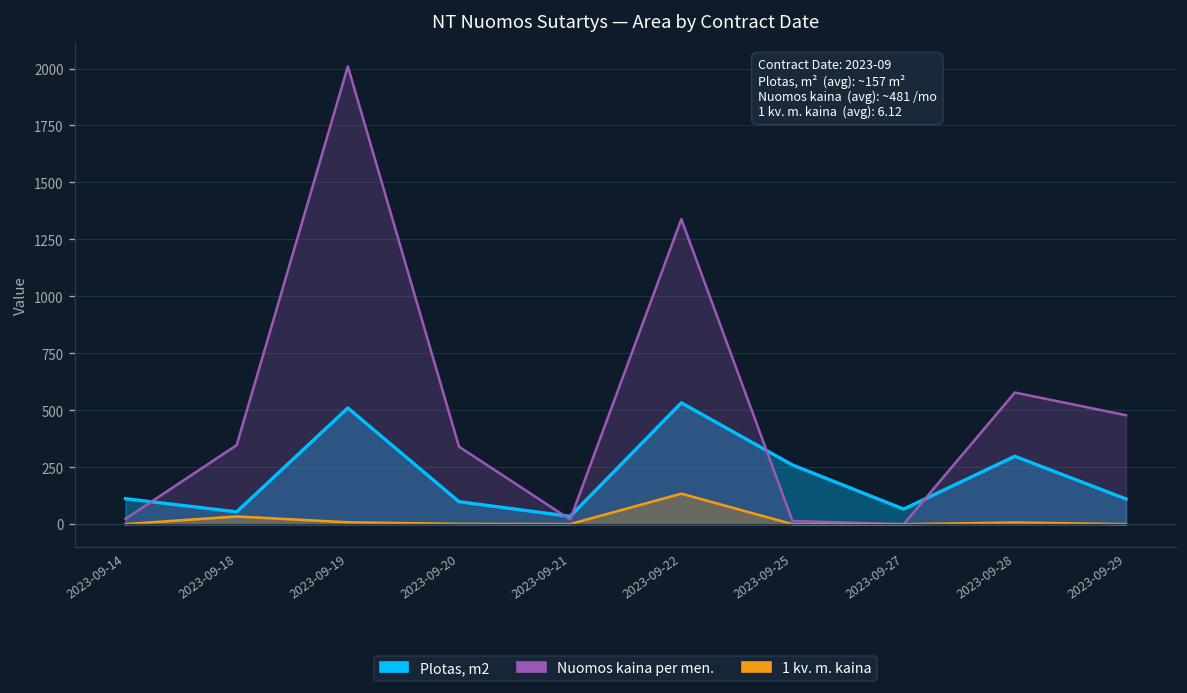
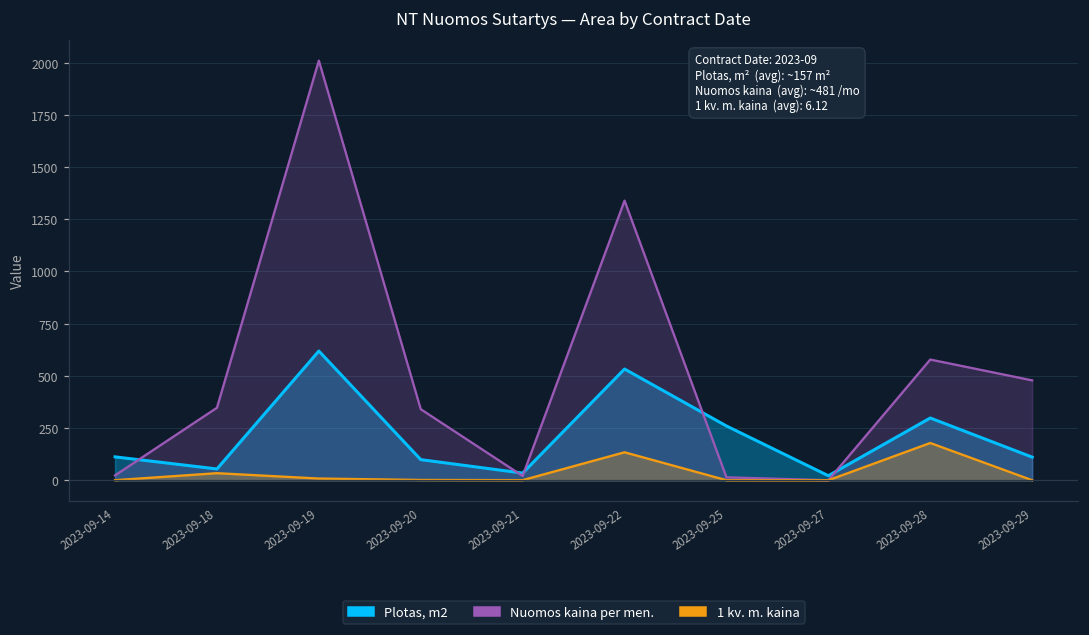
  {
    "Plotas, m2": {
      "2023-09-14": 110,
      "2023-09-18": 50,
-     "2023-09-19": 510,
+     "2023-09-19": 620,
      "2023-09-20": 100,
      "2023-09-21": 30,
      "2023-09-22": 530,
      "2023-09-25": 260,
-     "2023-09-27": 70,
+     "2023-09-27": 20,
      "2023-09-28": 300,
      "2023-09-29": 110
    },
    "Nuomos kaina per men.": {
      "2023-09-14": 20,
      "2023-09-18": 350,
      "2023-09-19": 2010,
      "2023-09-20": 340,
      "2023-09-21": 20,
      "2023-09-22": 1340,
      "2023-09-25": 10,
      "2023-09-28": 580,
      "2023-09-29": 480
    },
    "1 kv. m. kaina": {
      "2023-09-14": 0,
      "2023-09-18": 30,
      "2023-09-19": 10,
      "2023-09-20": 0,
      "2023-09-21": 0,
      "2023-09-22": 130,
      "2023-09-25": 0,
-     "2023-09-28": 10,
+     "2023-09-28": 180,
      "2023-09-29": 0
    }
  }
